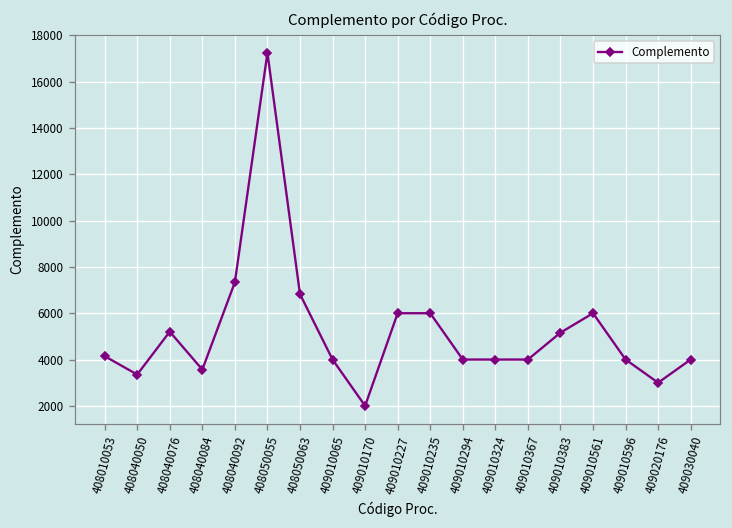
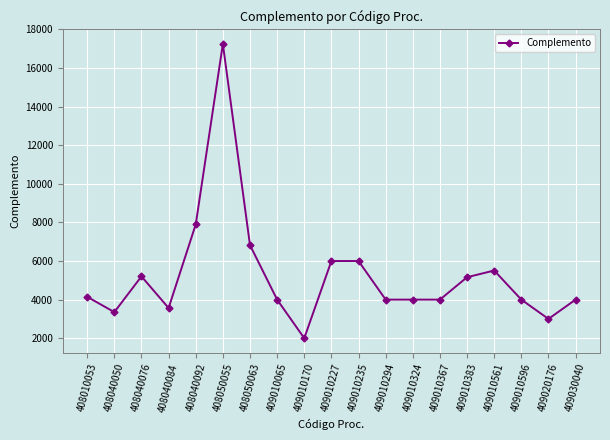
  {
    "408010053": 4100,
    "408040050": 3400,
    "408040076": 5200,
    "408040084": 3600,
-   "408040092": 7300,
+   "408040092": 7900,
    "408050055": 17200,
    "408050063": 6800,
    "409010065": 4000,
    "409010170": 2000,
    "409010227": 6000,
    "409010235": 6000,
    "409010294": 4000,
    "409010324": 4000,
    "409010367": 4000,
    "409010383": 5200,
-   "409010561": 6000,
+   "409010561": 5500,
    "409010596": 4000,
    "409020176": 3000,
    "409030040": 4000
  }
